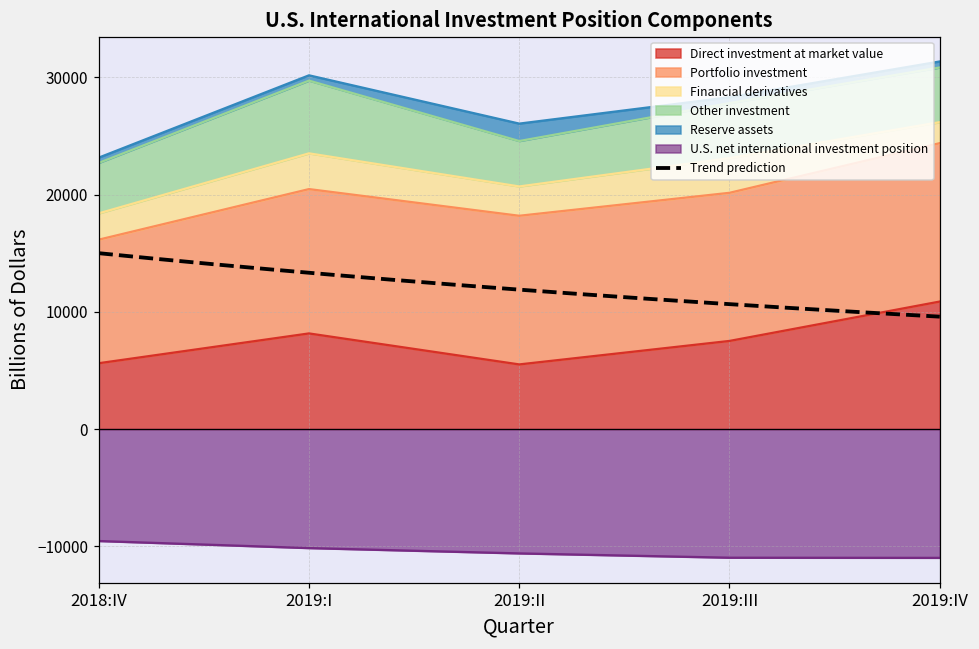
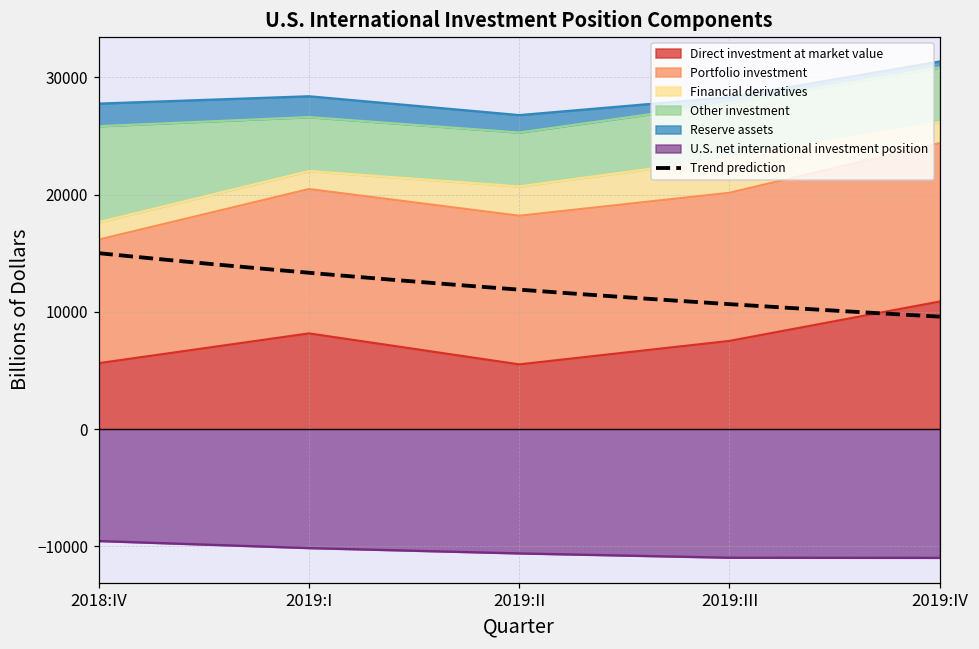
  {
    "Direct investment at market value": {
      "2018:IV": 5600,
      "2019:I": 8200,
      "2019:II": 5500,
      "2019:III": 7500,
      "2019:IV": 10900
    },
    "Portfolio investment": {
      "2018:IV": 10500,
      "2019:I": 12300,
      "2019:II": 12700,
      "2019:III": 12600,
      "2019:IV": 13500
    },
    "Financial derivatives": {
-     "2018:IV": 2200,
-     "2019:I": 3000,
+     "2018:IV": 1500,
+     "2019:I": 1500,
      "2019:II": 2500,
      "2019:IV": 1800
    },
    "Other investment": {
-     "2018:IV": 4300,
-     "2019:I": 6200,
-     "2019:II": 3900,
+     "2018:IV": 8200,
+     "2019:I": 4600,
+     "2019:II": 4600,
      "2019:IV": 4700
    },
    "Reserve assets": {
-     "2018:IV": 400,
-     "2019:I": 500,
+     "2018:IV": 1900,
+     "2019:I": 1800,
      "2019:II": 1500,
      "2019:IV": 500
    },
    "Trend prediction": {
      "2018:IV": 15000,
      "2019:IV": 9600
    }
  }
